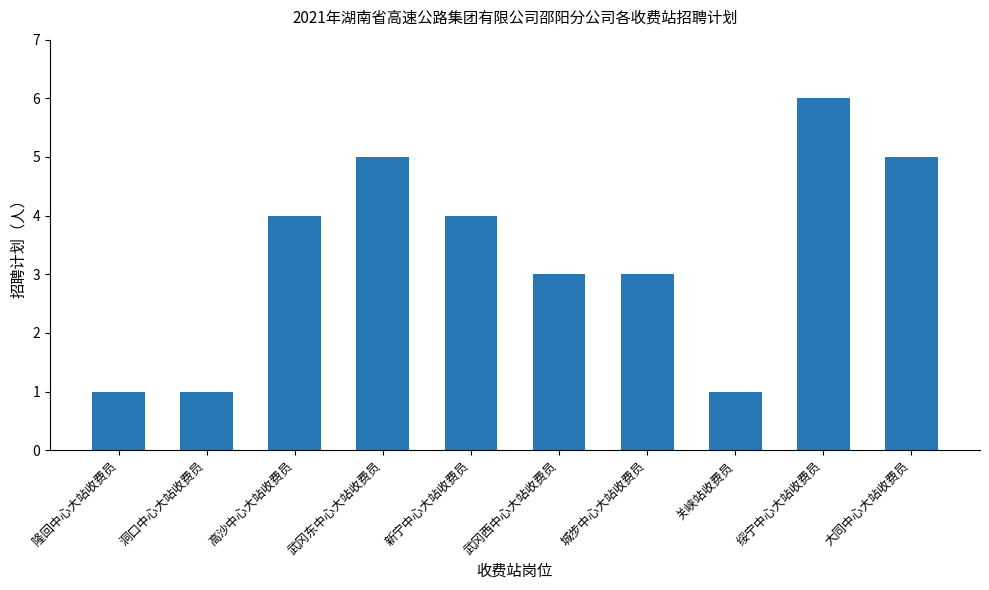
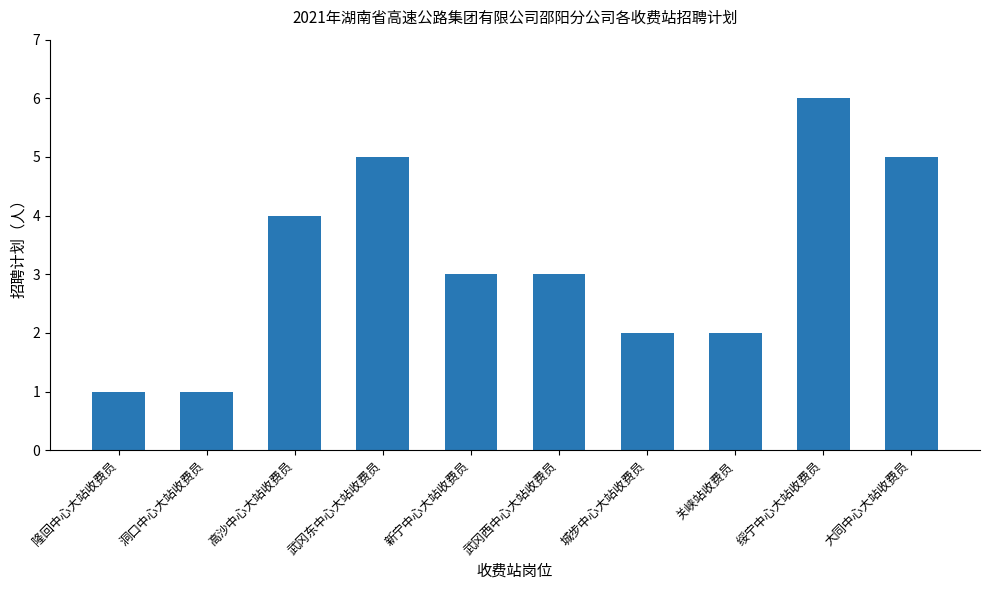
  {
    "隆回中心大站收费员": 1,
    "洞口中心大站收费员": 1,
    "高沙中心大站收费员": 4,
    "武冈东中心大站收费员": 5,
-   "新宁中心大站收费员": 4,
+   "新宁中心大站收费员": 3,
    "武冈西中心大站收费员": 3,
-   "城步中心大站收费员": 3,
-   "关峡站收费员": 1,
+   "城步中心大站收费员": 2,
+   "关峡站收费员": 2,
    "绥宁中心大站收费员": 6,
    "大同中心大站收费员": 5
  }
